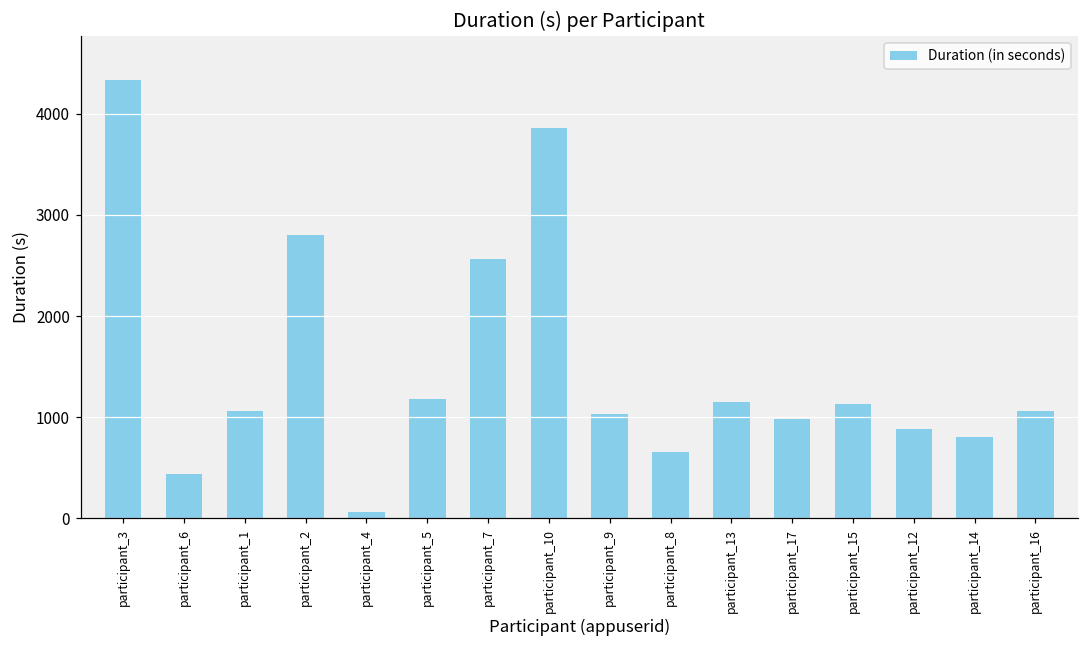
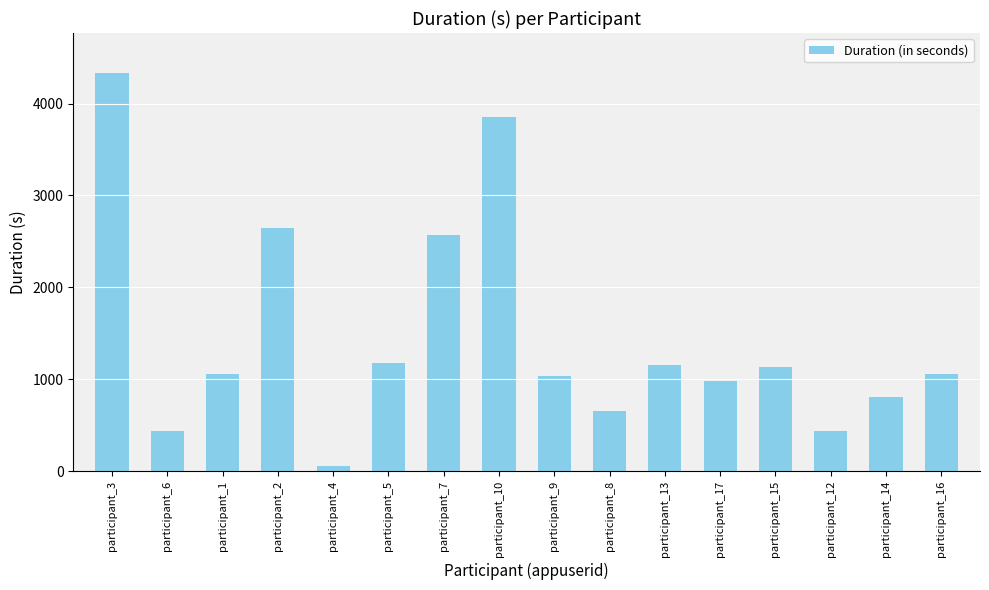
  {
    "participant_3": 4300,
    "participant_6": 400,
    "participant_1": 1100,
-   "participant_2": 2800,
+   "participant_2": 2600,
    "participant_4": 100,
    "participant_5": 1200,
    "participant_7": 2600,
    "participant_10": 3900,
    "participant_9": 1000,
    "participant_8": 700,
    "participant_13": 1200,
    "participant_17": 1000,
    "participant_15": 1100,
-   "participant_12": 900,
+   "participant_12": 400,
    "participant_14": 800,
    "participant_16": 1100
  }
